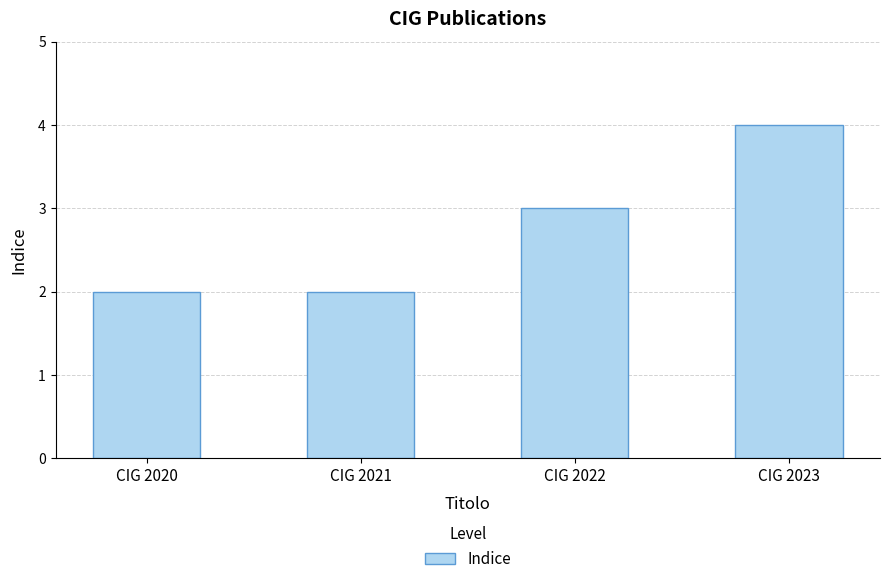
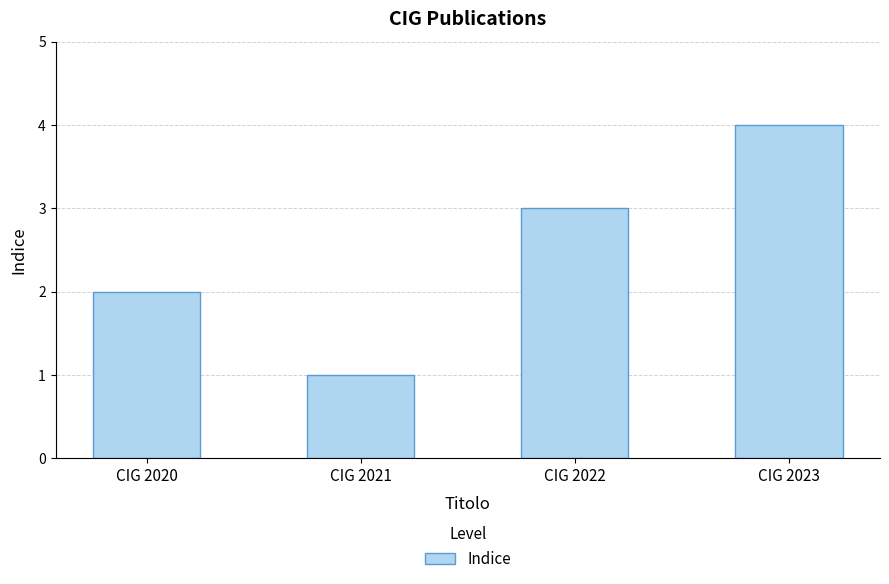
  {
    "CIG 2020": 2,
-   "CIG 2021": 2,
+   "CIG 2021": 1,
    "CIG 2022": 3,
    "CIG 2023": 4
  }
